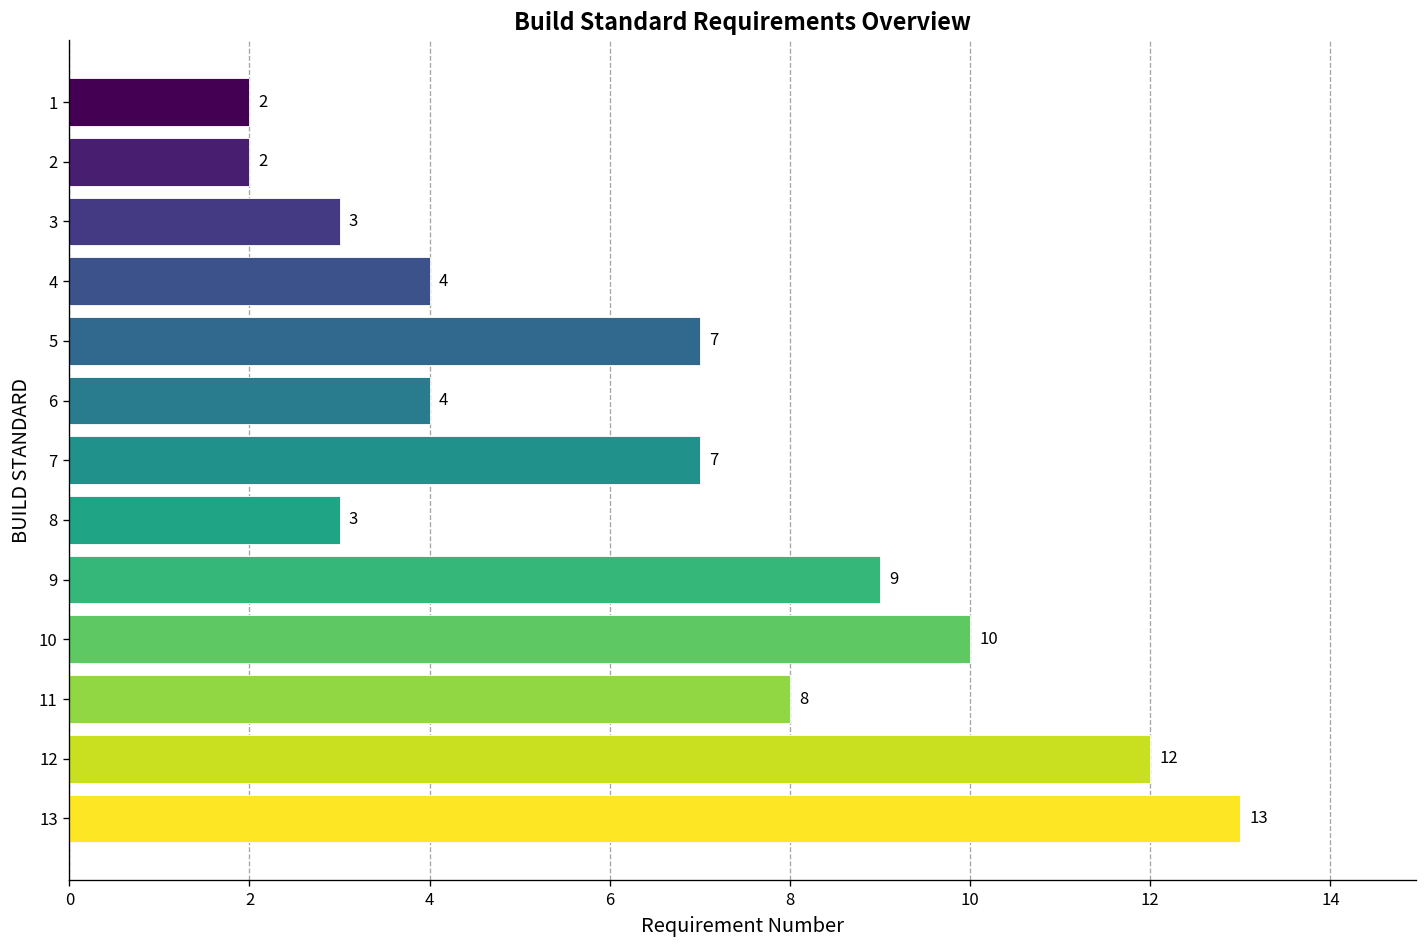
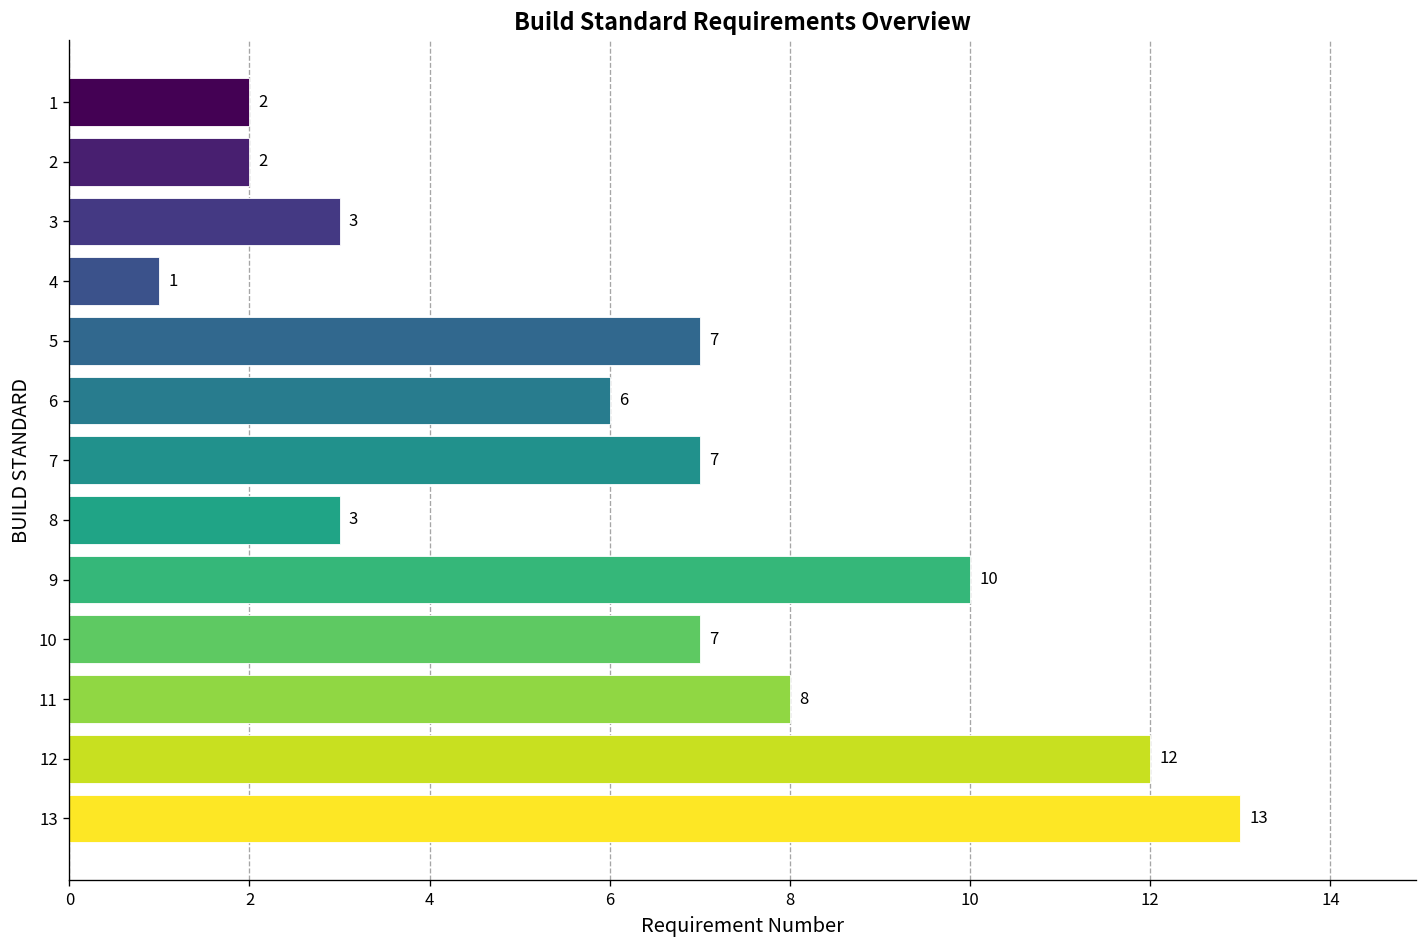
  {
    "1": 2,
    "2": 2,
    "3": 3,
-   "4": 4,
+   "4": 1,
    "5": 7,
-   "6": 4,
+   "6": 6,
    "7": 7,
    "8": 3,
-   "9": 9,
-   "10": 10,
+   "9": 10,
+   "10": 7,
    "11": 8,
    "12": 12,
    "13": 13
  }
